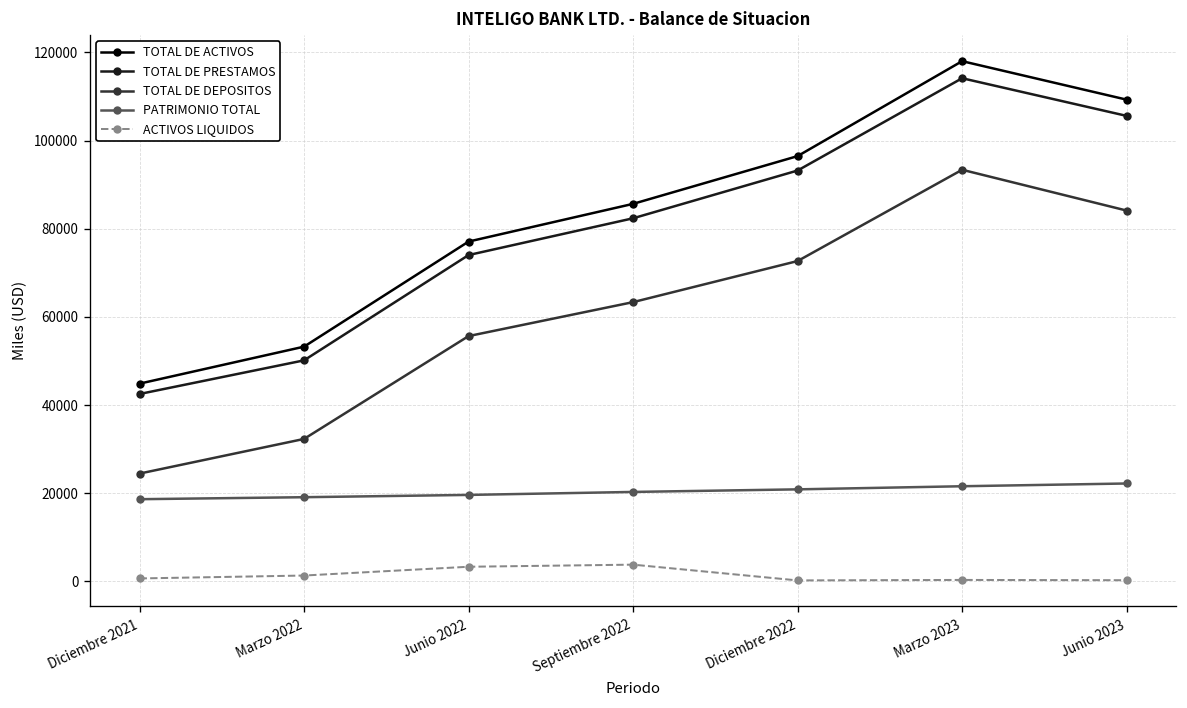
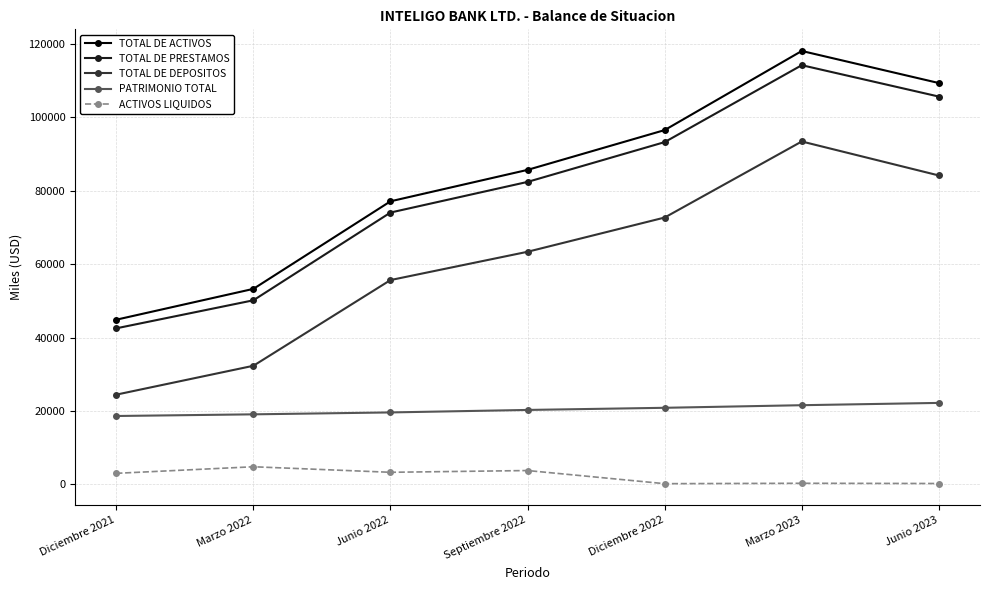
  {
    "ACTIVOS LIQUIDOS": {
-     "Diciembre 2021": 1000,
-     "Marzo 2022": 1000,
+     "Diciembre 2021": 3000,
+     "Marzo 2022": 5000,
      "Junio 2022": 3000,
      "Septiembre 2022": 4000,
      "Diciembre 2022": 0,
      "Marzo 2023": 0,
      "Junio 2023": 0
    }
  }
